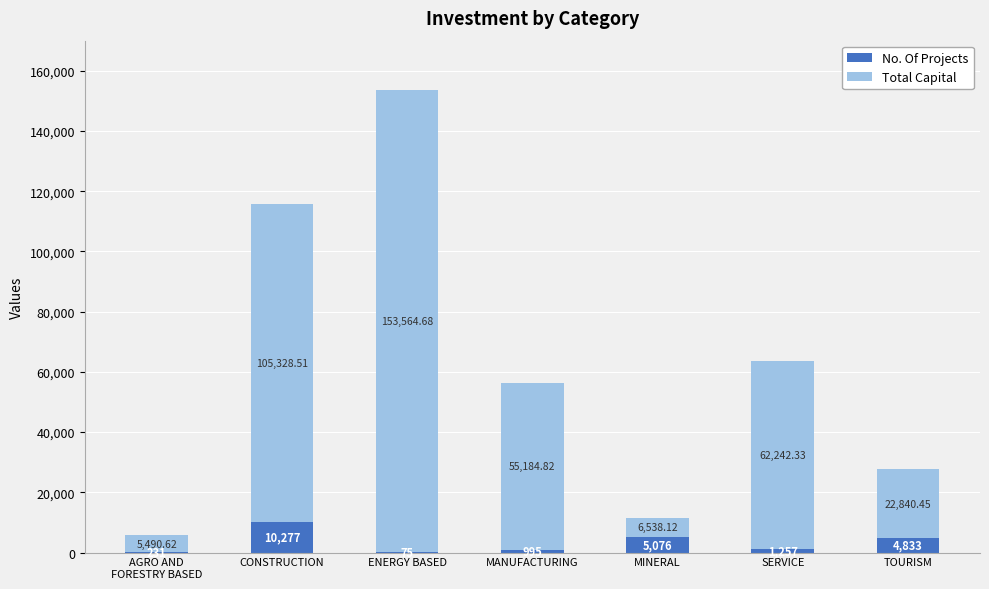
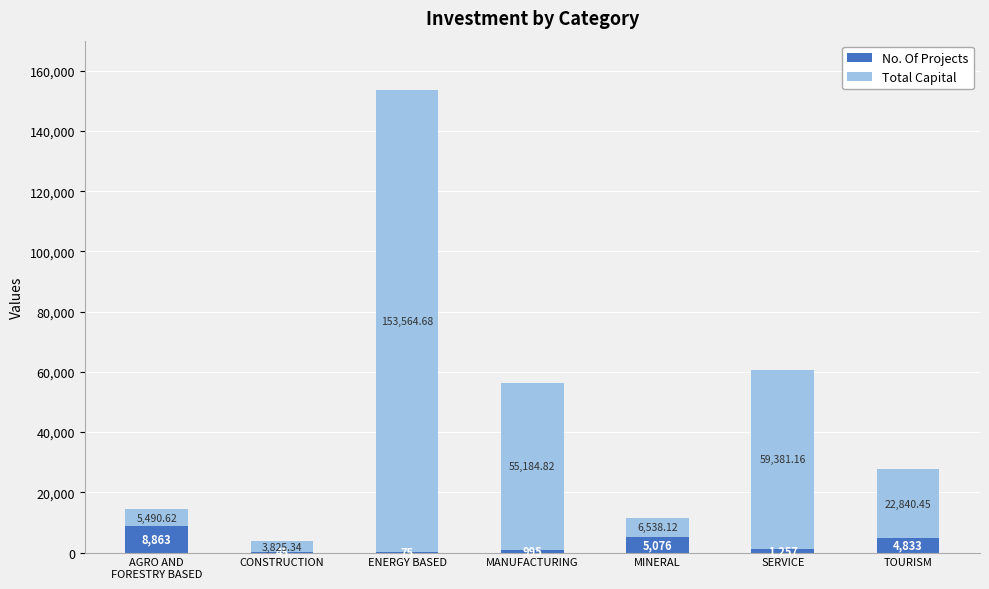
  {
    "No. Of Projects": {
-     "AGRO AND FORESTRY BASED": "231",
-     "CONSTRUCTION": "10,277",
+     "AGRO AND FORESTRY BASED": "8,863",
+     "CONSTRUCTION": "45",
      "ENERGY BASED": "75",
      "MANUFACTURING": "995",
      "MINERAL": "5,076",
      "SERVICE": "1,257",
      "TOURISM": "4,833"
    },
    "Total Capital": {
      "AGRO AND FORESTRY BASED": "5,490.62",
-     "CONSTRUCTION": "105,328.51",
+     "CONSTRUCTION": "3,825.34",
      "ENERGY BASED": "153,564.68",
      "MANUFACTURING": "55,184.82",
      "MINERAL": "6,538.12",
-     "SERVICE": "62,242.33",
+     "SERVICE": "59,381.16",
      "TOURISM": "22,840.45"
    }
  }
